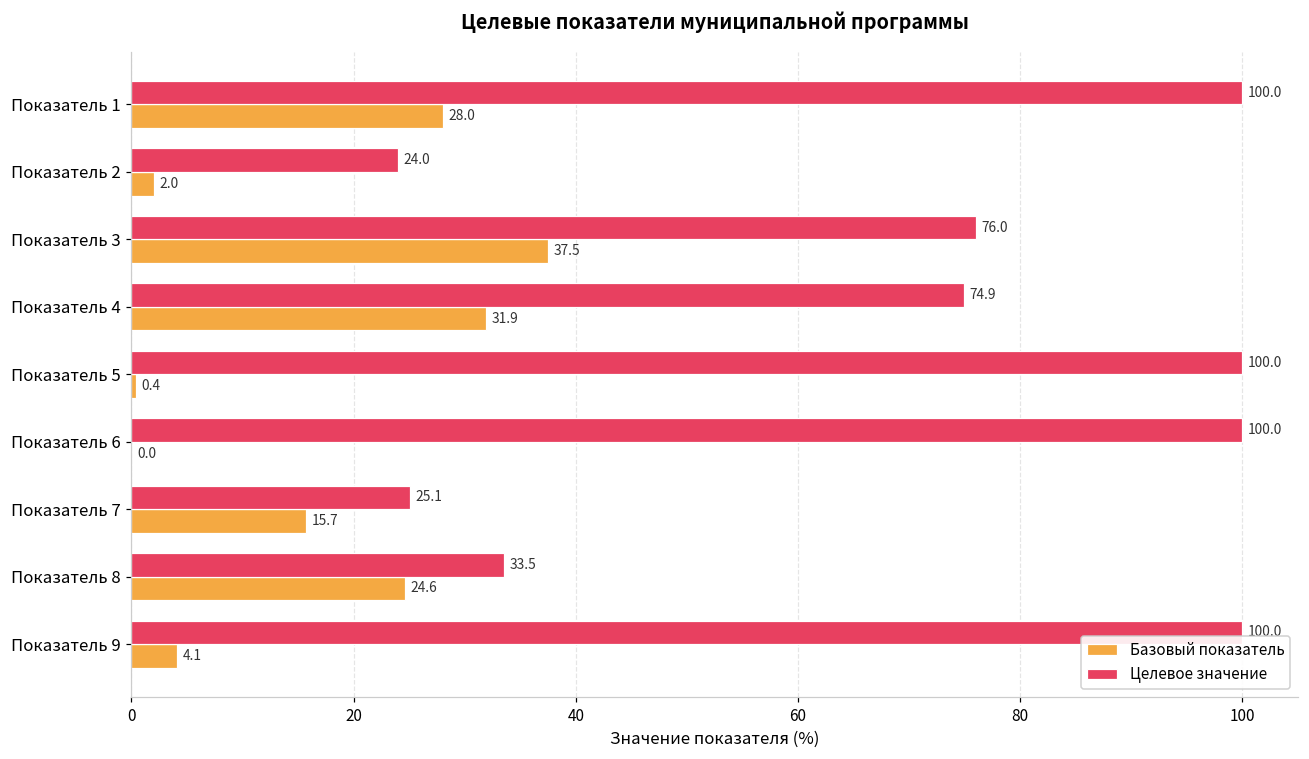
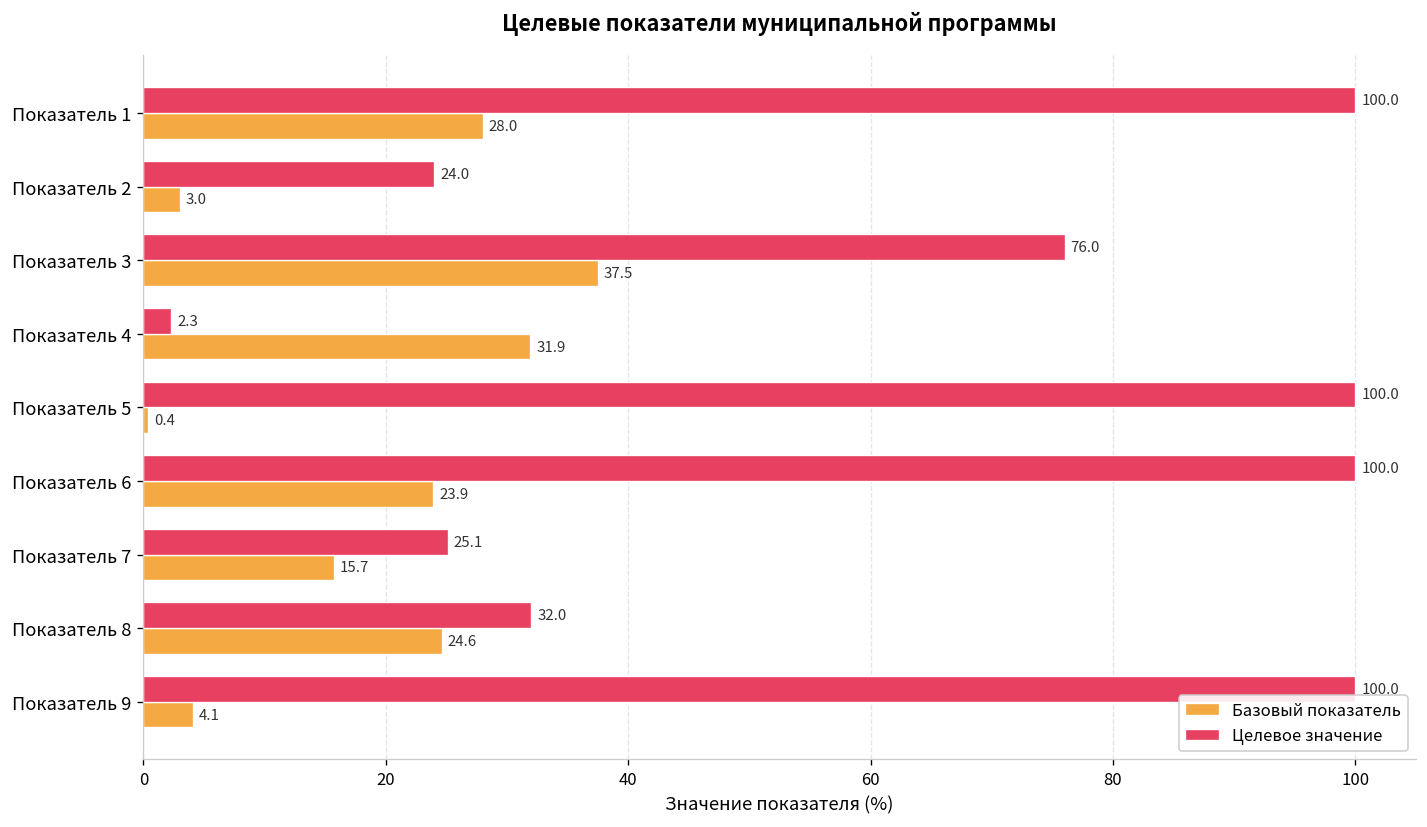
  {
    "Базовый показатель": {
      "Показатель 1": 28.0,
-     "Показатель 2": 2.0,
+     "Показатель 2": 3.0,
      "Показатель 3": 37.5,
      "Показатель 4": 31.9,
      "Показатель 5": 0.4,
-     "Показатель 6": 0.0,
+     "Показатель 6": 23.9,
      "Показатель 7": 15.7,
      "Показатель 8": 24.6,
      "Показатель 9": 4.1
    },
    "Целевое значение": {
      "Показатель 1": 100.0,
      "Показатель 2": 24.0,
      "Показатель 3": 76.0,
-     "Показатель 4": 74.9,
+     "Показатель 4": 2.3,
      "Показатель 5": 100.0,
      "Показатель 6": 100.0,
      "Показатель 7": 25.1,
-     "Показатель 8": 33.5
+     "Показатель 8": 32.0
    }
  }
